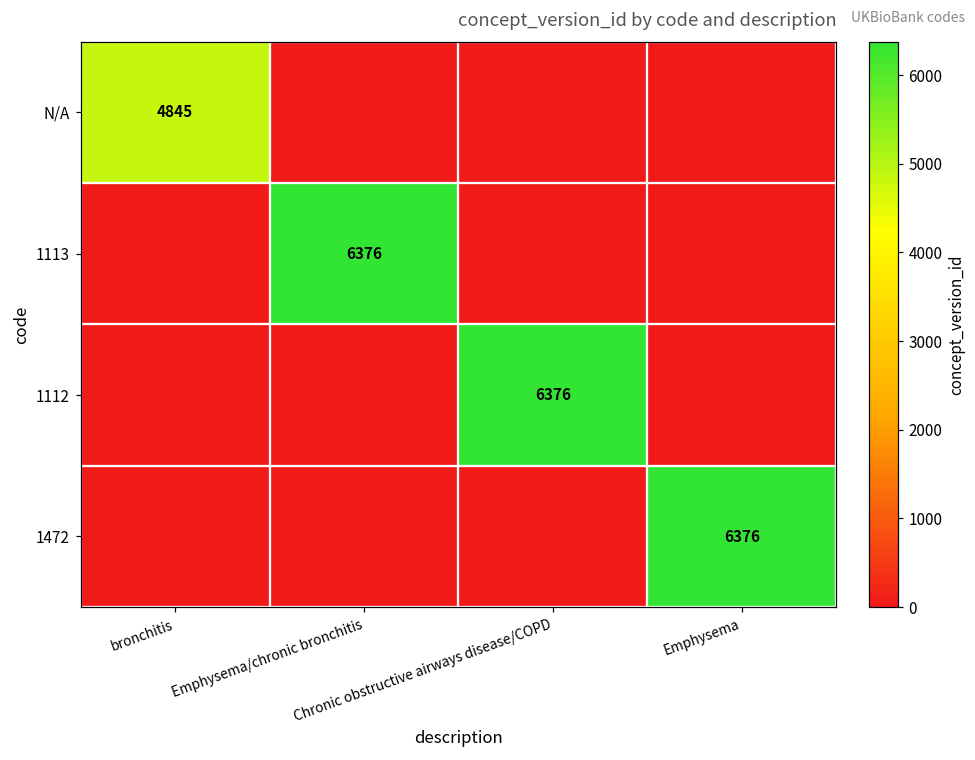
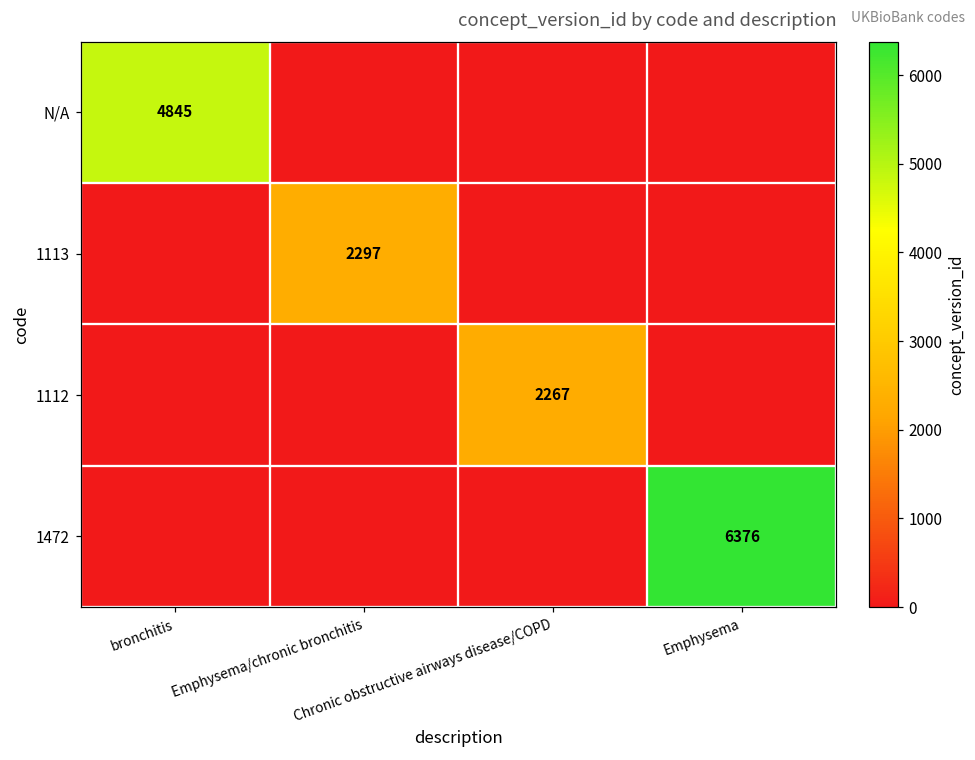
  {
    "N/A": {
      "bronchitis": 4845
    },
    "1113": {
-     "Emphysema/chronic bronchitis": 6376
+     "Emphysema/chronic bronchitis": 2297
    },
    "1112": {
-     "Chronic obstructive airways disease/COPD": 6376
+     "Chronic obstructive airways disease/COPD": 2267
    },
    "1472": {
      "Emphysema": 6376
    }
  }
